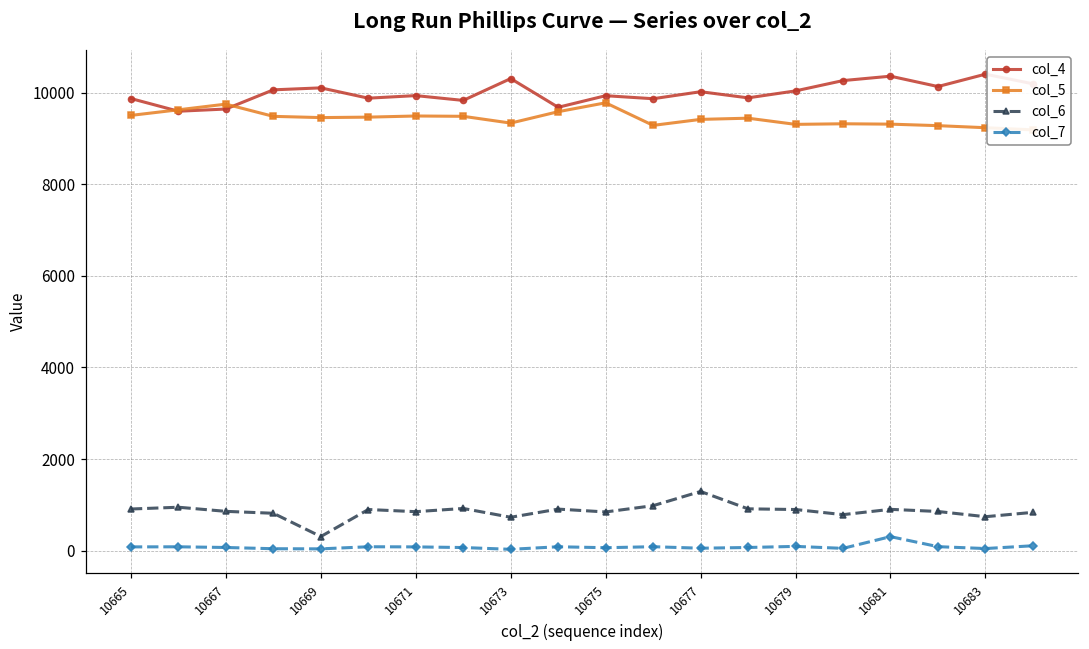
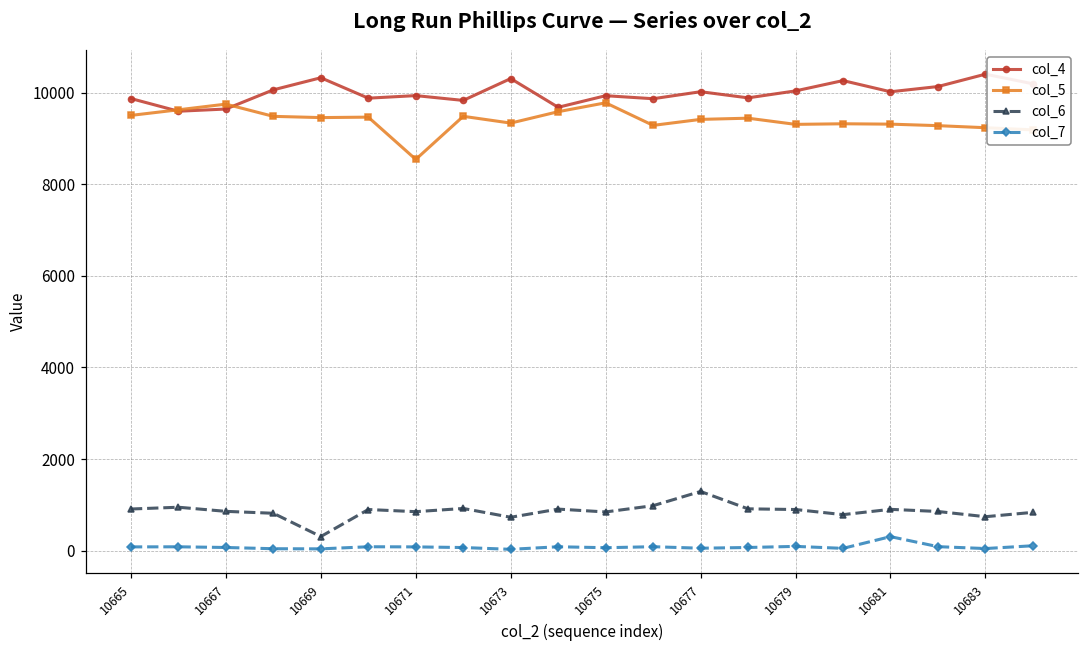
  {
    "col_4": {
      "10665": 9900,
      "10667": 9600,
-     "10669": 10100,
+     "10669": 10300,
      "10671": 9900,
      "10673": 10300,
      "10675": 9900,
      "10677": 10000,
      "10679": 10000,
-     "10681": 10400,
+     "10681": 10000,
      "10683": 10400
    },
    "col_5": {
      "10665": 9500,
      "10667": 9800,
      "10669": 9500,
-     "10671": 9500,
+     "10671": 8500,
      "10673": 9300,
      "10675": 9800,
      "10677": 9400,
      "10679": 9300,
      "10681": 9300,
      "10683": 9200
    },
    "col_6": {
      "10665": 900,
      "10667": 900,
      "10669": 300,
      "10671": 900,
      "10673": 700,
      "10675": 800,
      "10677": 1300,
      "10679": 900,
      "10681": 900,
      "10683": 700
    },
    "col_7": {
      "10665": 100,
      "10667": 100,
      "10669": 0,
      "10671": 100,
      "10673": 0,
      "10675": 100,
      "10677": 100,
      "10679": 100,
      "10681": 300,
      "10683": 0
    }
  }
